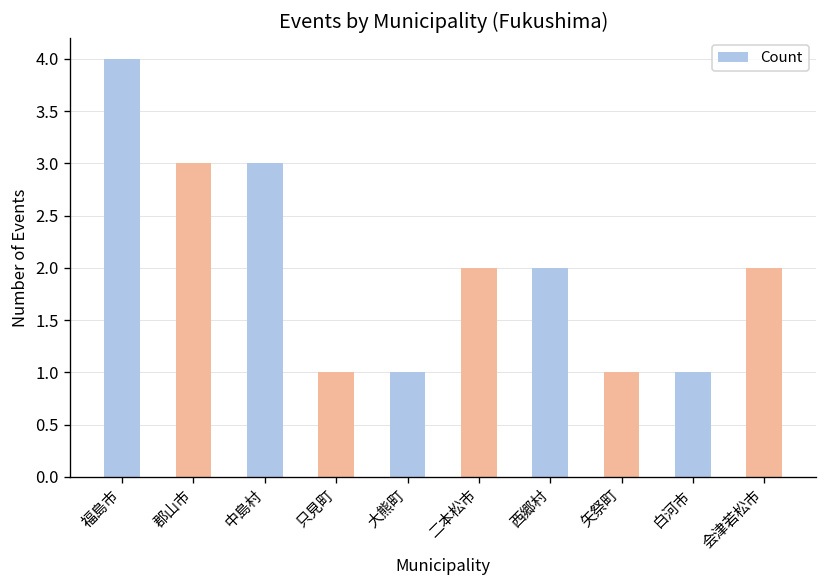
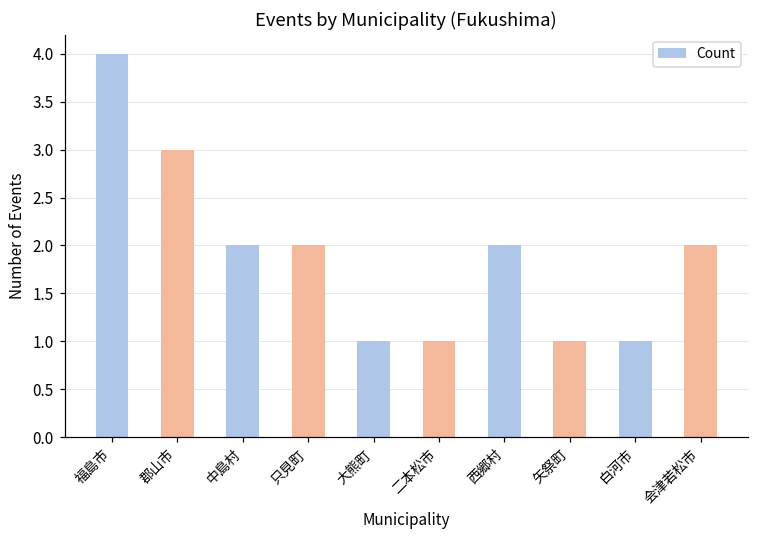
  {
    "福島市": 4,
    "郡山市": 3,
-   "中島村": 3,
-   "只見町": 1,
+   "中島村": 2,
+   "只見町": 2,
    "大熊町": 1,
-   "二本松市": 2,
+   "二本松市": 1,
    "西郷村": 2,
    "矢祭町": 1,
    "白河市": 1,
    "会津若松市": 2
  }
